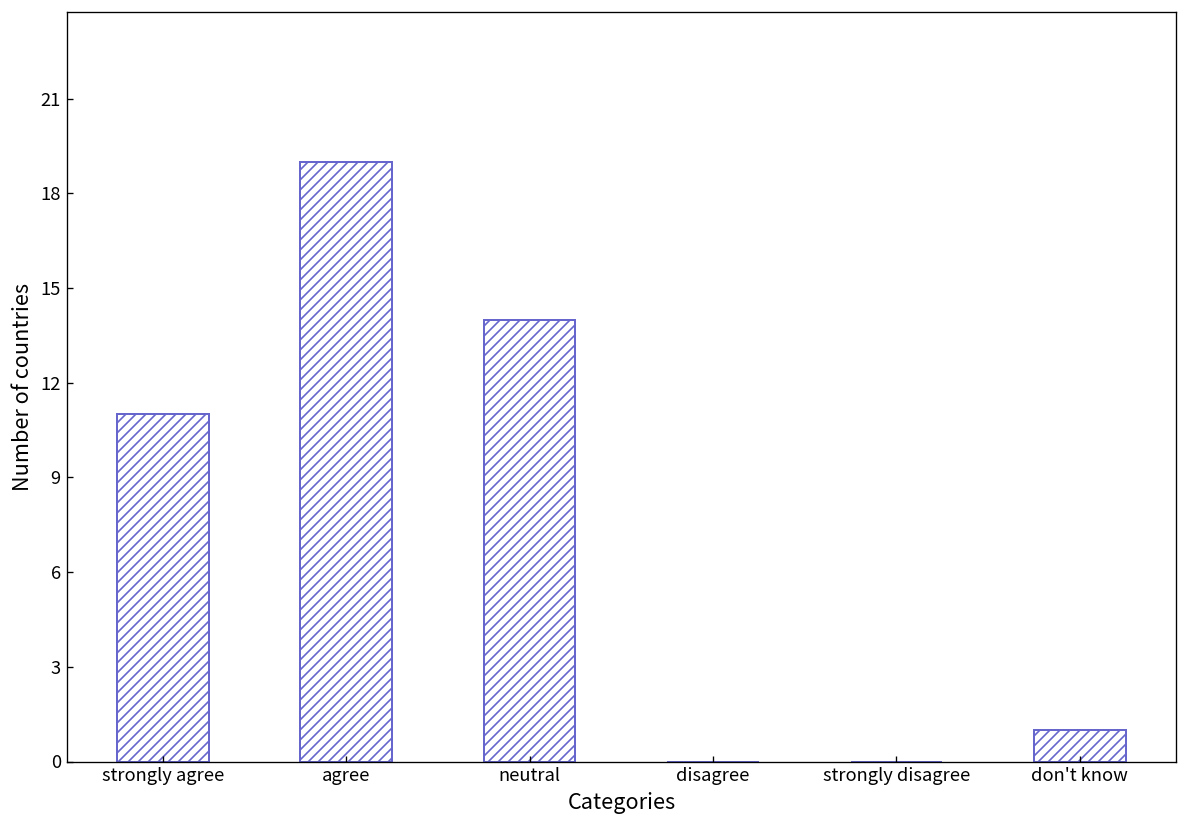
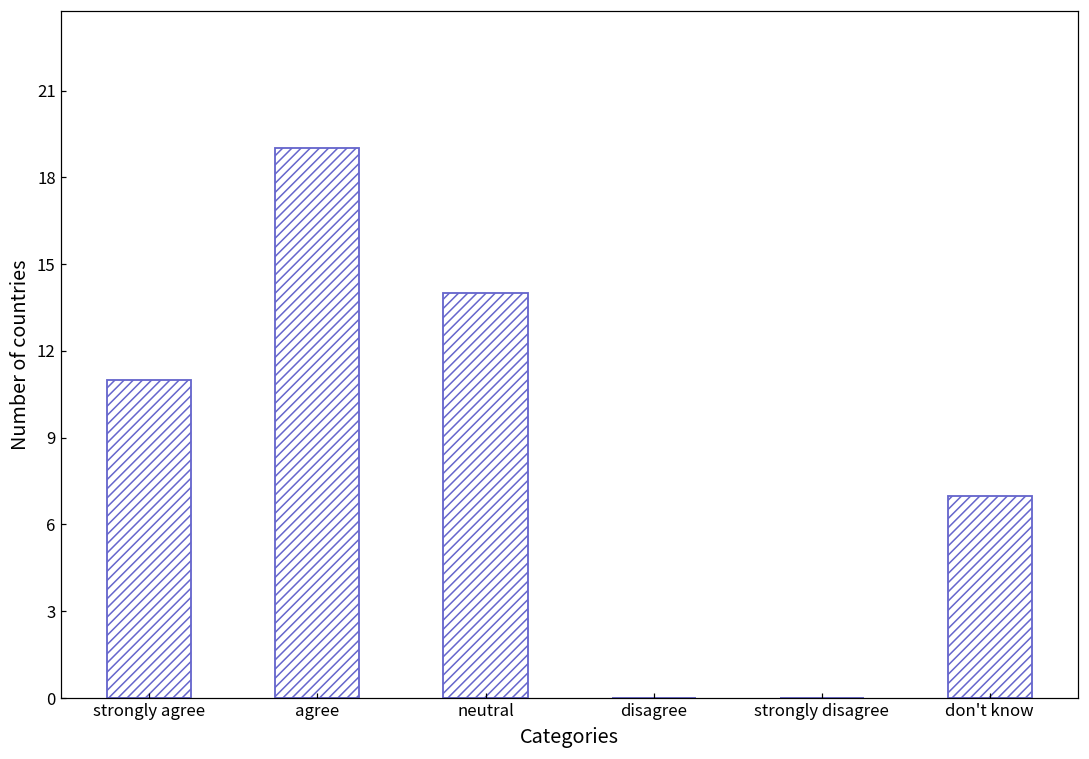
  {
    "strongly agree": 11,
    "agree": 19,
    "neutral": 14,
    "disagree": 0,
    "strongly disagree": 0,
-   "don't know": 1
+   "don't know": 7
  }
